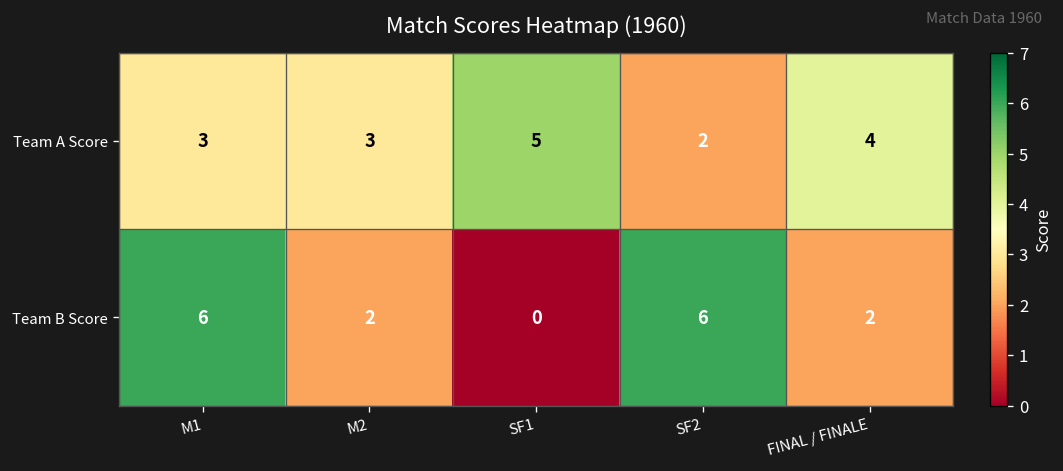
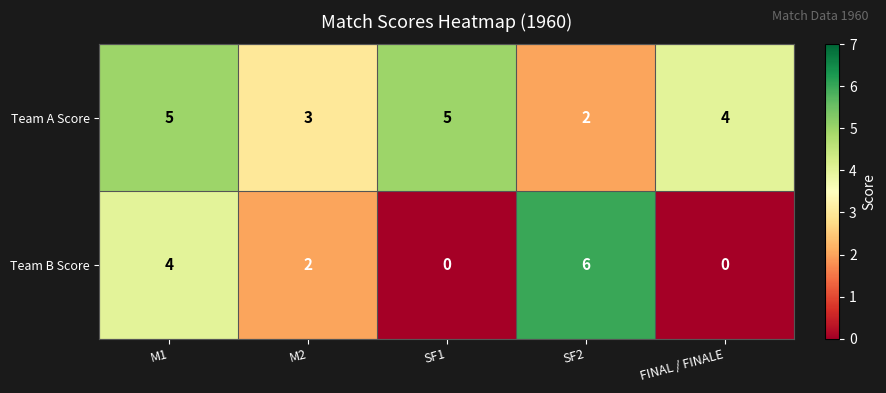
  {
    "Team A Score": {
-     "M1": 3,
+     "M1": 5,
      "M2": 3,
      "SF1": 5,
      "SF2": 2,
      "FINAL / FINALE": 4
    },
    "Team B Score": {
-     "M1": 6,
+     "M1": 4,
      "M2": 2,
      "SF1": 0,
      "SF2": 6,
-     "FINAL / FINALE": 2
+     "FINAL / FINALE": 0
    }
  }
